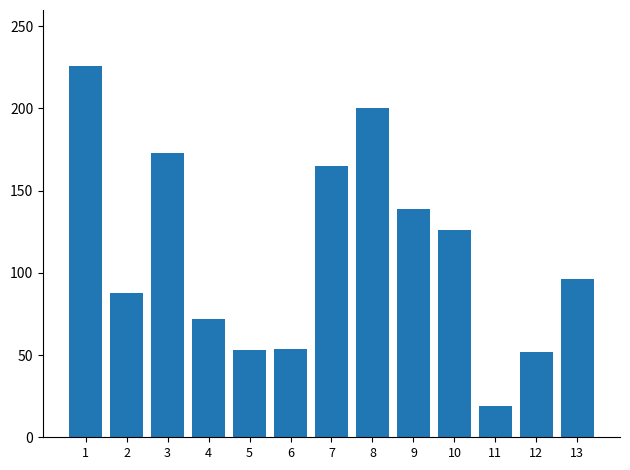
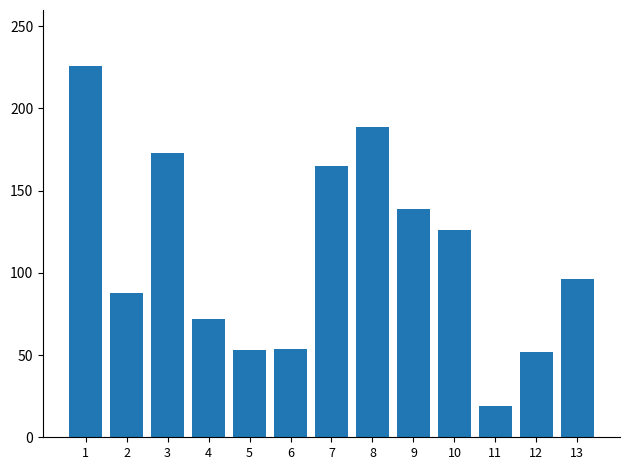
  {
    "1": 226,
    "2": 88,
    "3": 173,
    "4": 72,
    "5": 53,
    "6": 54,
    "7": 165,
-   "8": 200,
+   "8": 189,
    "9": 139,
    "10": 126,
    "11": 19,
    "12": 52,
    "13": 96
  }
